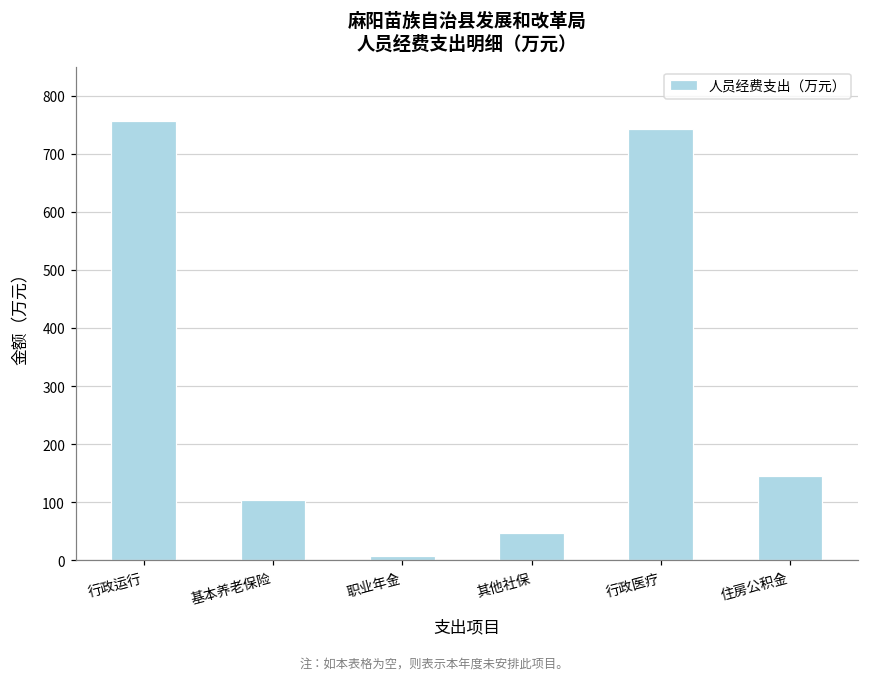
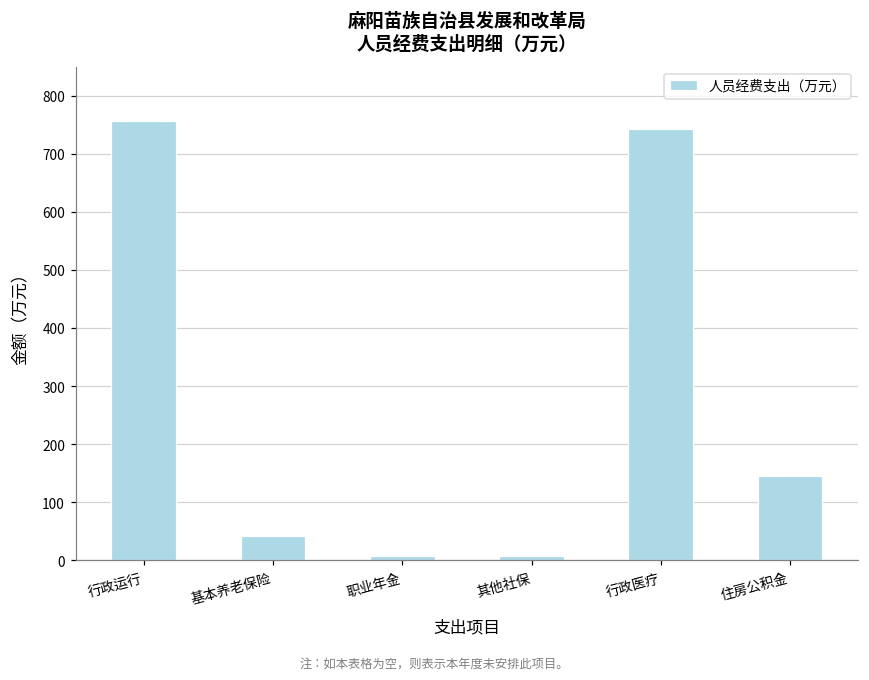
  {
    "行政运行": 760,
-   "基本养老保险": 100,
+   "基本养老保险": 40,
    "职业年金": 10,
-   "其他社保": 50,
+   "其他社保": 10,
    "行政医疗": 740,
    "住房公积金": 150
  }
